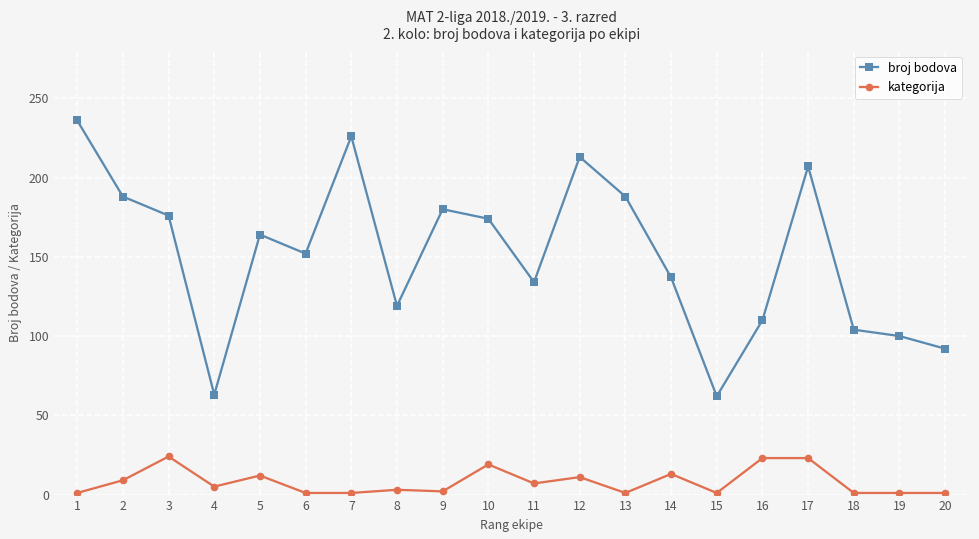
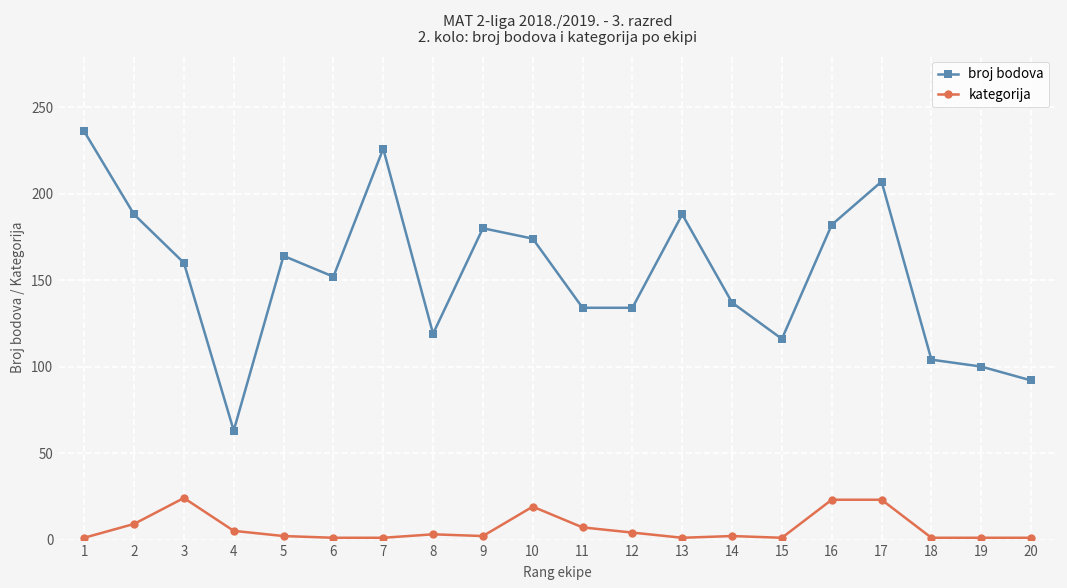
  {
    "broj bodova": {
      "1": 236,
      "2": 188,
-     "3": 176,
+     "3": 160,
      "4": 63,
      "5": 164,
      "6": 152,
      "7": 226,
      "8": 119,
      "9": 180,
      "10": 174,
      "11": 134,
-     "12": 213,
+     "12": 134,
      "13": 188,
      "14": 137,
-     "15": 62,
-     "16": 110,
+     "15": 116,
+     "16": 182,
      "17": 207,
      "18": 104,
      "19": 100,
      "20": 92
    },
    "kategorija": {
      "1": 1,
      "2": 9,
      "3": 24,
      "4": 5,
-     "5": 12,
+     "5": 2,
      "6": 1,
      "7": 1,
      "8": 3,
      "9": 2,
      "10": 19,
      "11": 7,
-     "12": 11,
+     "12": 4,
      "13": 1,
-     "14": 13,
+     "14": 2,
      "15": 1,
      "16": 23,
      "17": 23,
      "18": 1,
      "19": 1,
      "20": 1
    }
  }
